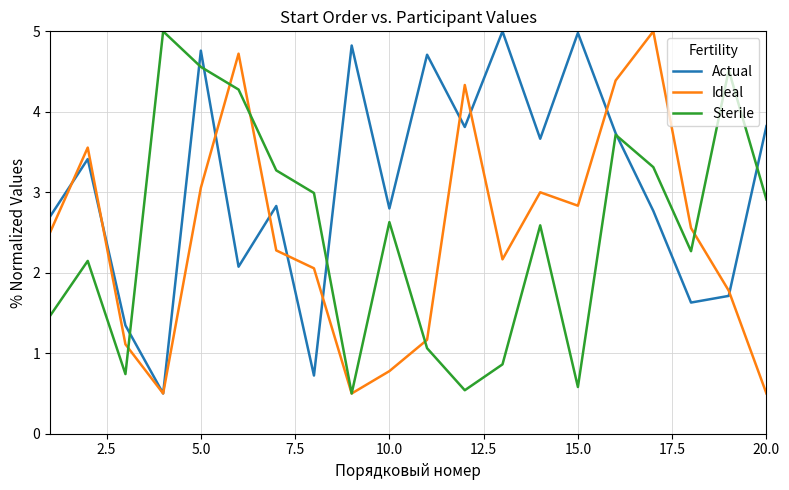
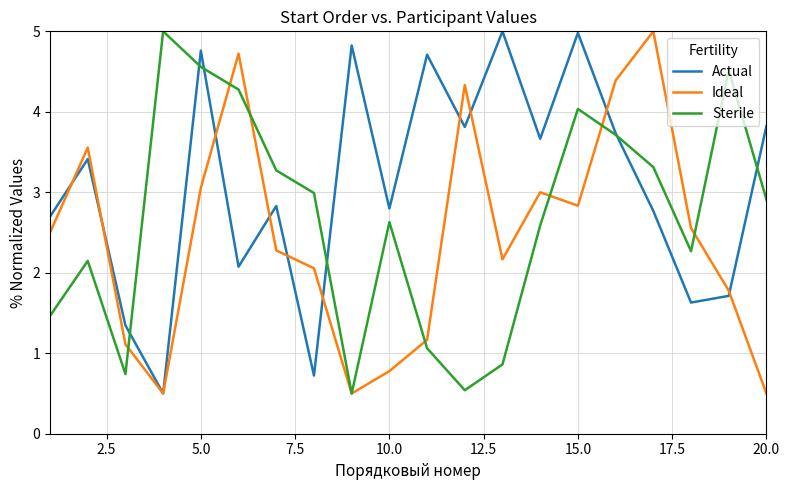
  {
    "Actual": {
      "5.0": 4.8,
      "10.0": 2.8,
      "15.0": 5.0,
      "20.0": 3.8
    },
    "Ideal": {
      "5.0": 3.1,
      "10.0": 0.8,
      "15.0": 2.8,
      "20.0": 0.5
    },
    "Sterile": {
      "5.0": 4.6,
      "10.0": 2.6,
-     "15.0": 0.6,
+     "15.0": 4.0,
      "20.0": 2.9
    }
  }
